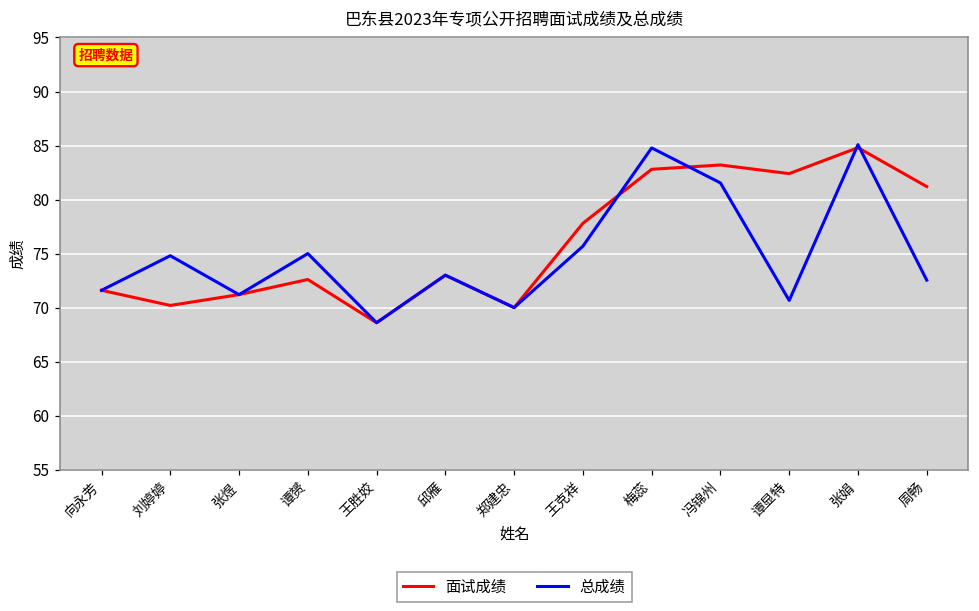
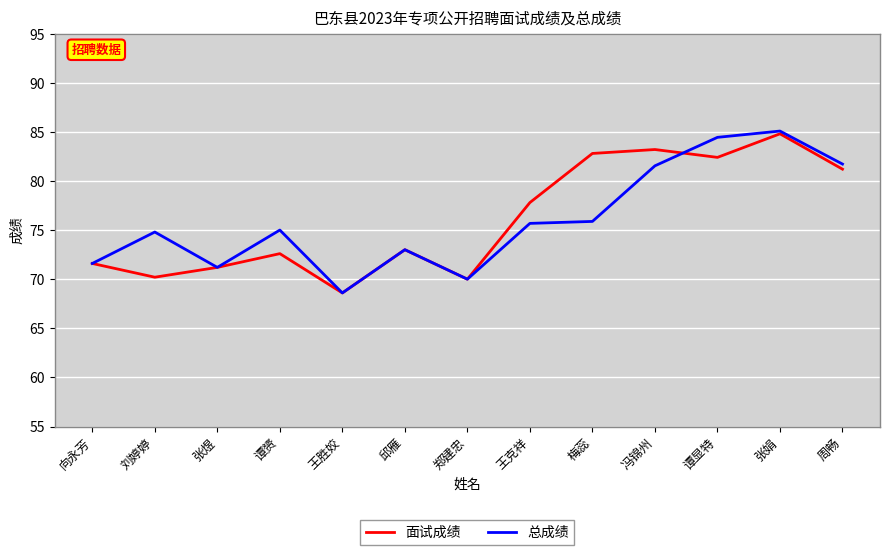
  {
    "面试成绩": {
      "刘婷婷": 70,
      "谭赟": 73,
      "王克祥": 78,
      "梅蕊": 83,
      "冯锦州": 83,
      "谭显特": 82,
      "张娟": 85,
      "周畅": 81
    },
    "总成绩": {
      "刘婷婷": 75,
      "谭赟": 75,
      "王克祥": 76,
-     "梅蕊": 85,
+     "梅蕊": 76,
      "冯锦州": 82,
-     "谭显特": 71,
+     "谭显特": 84,
      "张娟": 85,
-     "周畅": 73
+     "周畅": 82
    }
  }
